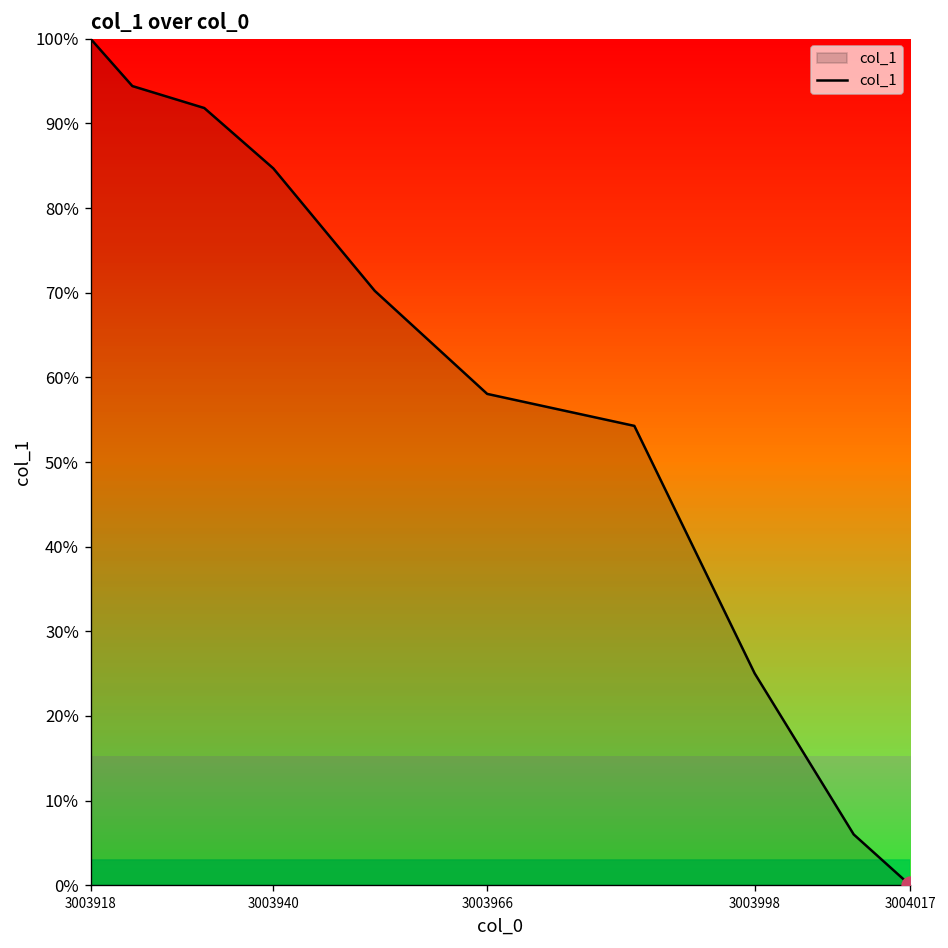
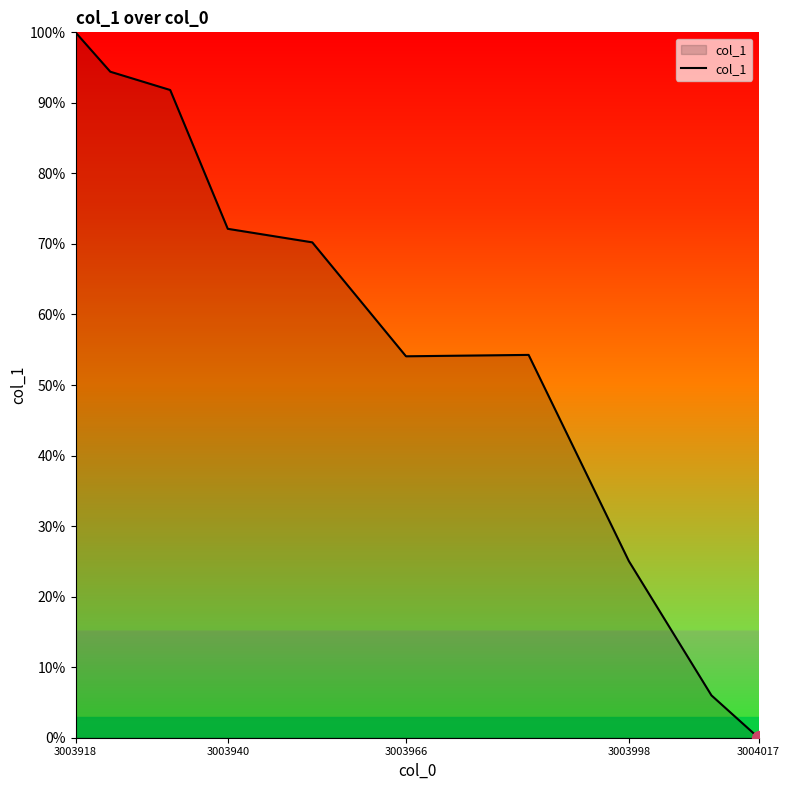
  {
    "col_1": {
      "3003918": "100%",
-     "3003940": "85%",
-     "3003966": "58%",
+     "3003940": "72%",
+     "3003966": "54%",
      "3003998": "25%"
    }
  }
